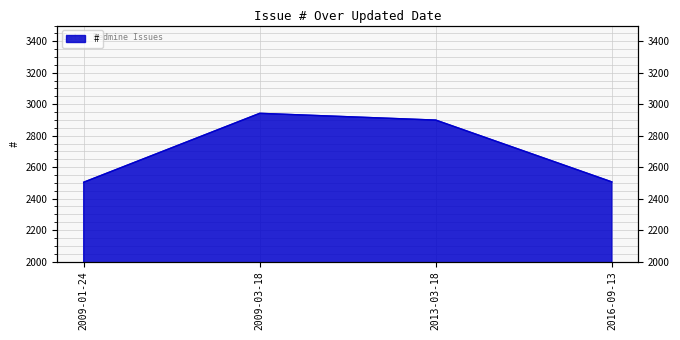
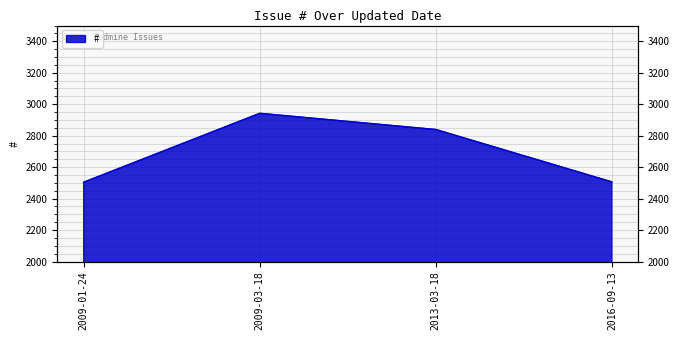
  {
    "2009-01-24": 2500,
    "2009-03-18": 2940,
-   "2013-03-18": 2900,
+   "2013-03-18": 2840,
    "2016-09-13": 2510
  }
